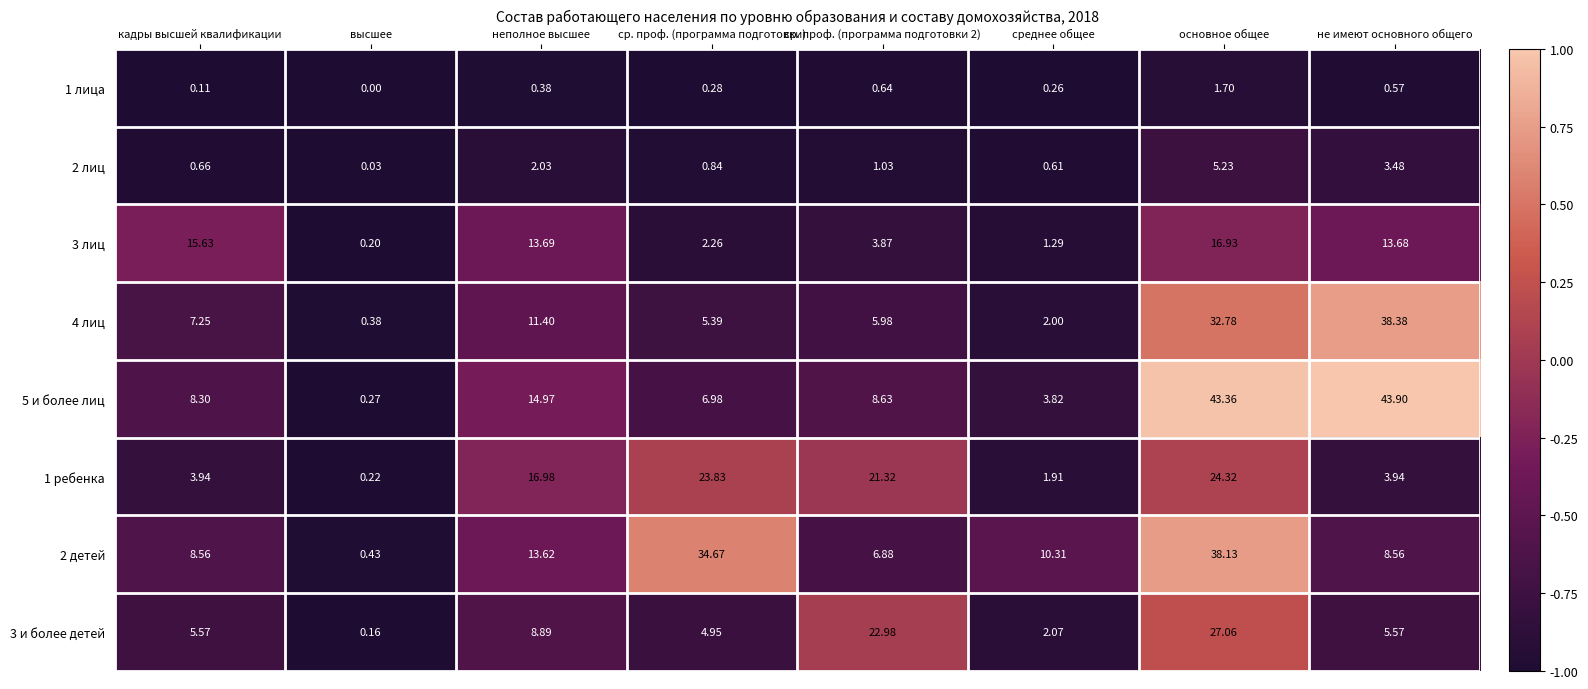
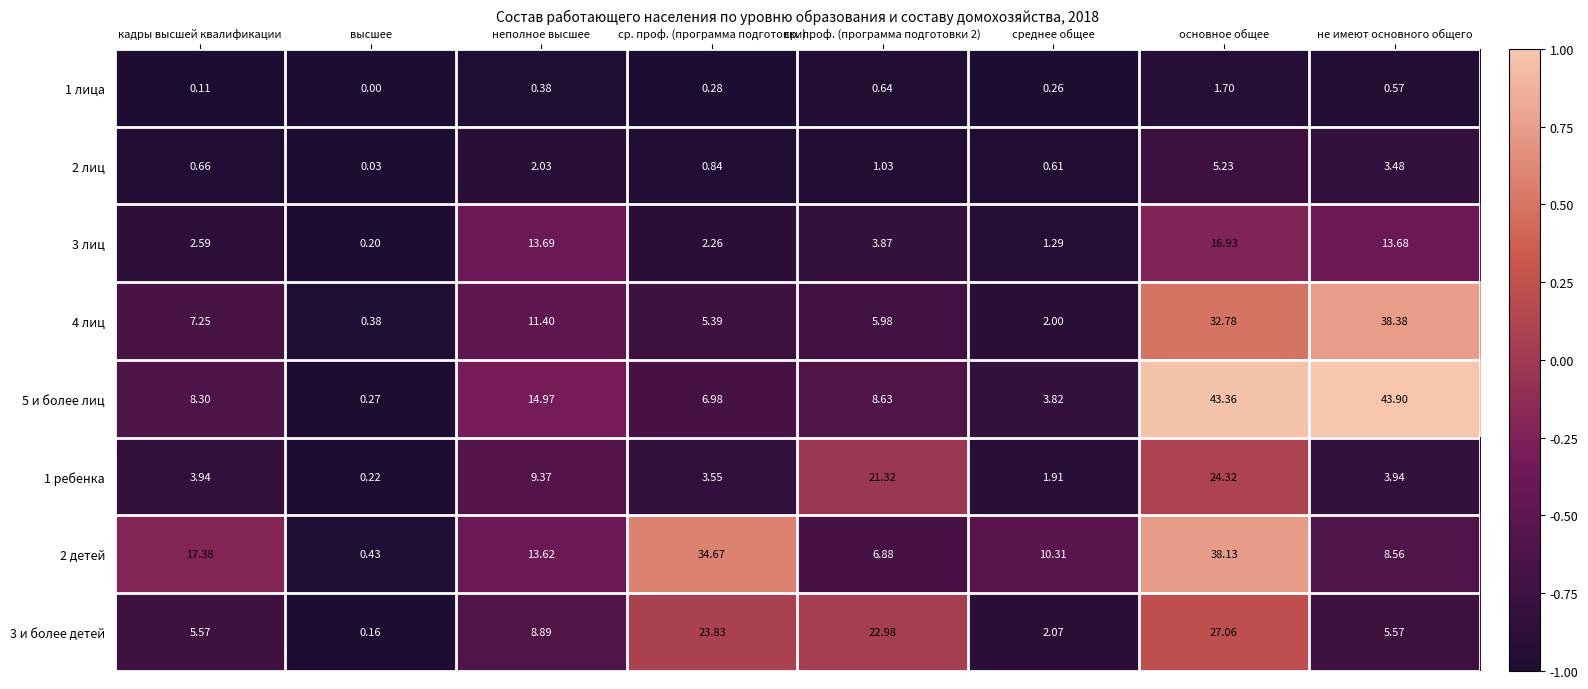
  {
    "1 лица": {
      "кадры высшей квалификации": 0.11,
      "высшее": 0.00,
      "неполное высшее": 0.38,
      "ср. проф. (программа подготовки)": 0.28,
      "ср. проф. (программа подготовки 2)": 0.64,
      "среднее общее": 0.26,
      "основное общее": 1.70,
      "не имеют основного общего": 0.57
    },
    "2 лиц": {
      "кадры высшей квалификации": 0.66,
      "высшее": 0.03,
      "неполное высшее": 2.03,
      "ср. проф. (программа подготовки)": 0.84,
      "ср. проф. (программа подготовки 2)": 1.03,
      "среднее общее": 0.61,
      "основное общее": 5.23,
      "не имеют основного общего": 3.48
    },
    "3 лиц": {
-     "кадры высшей квалификации": 15.63,
+     "кадры высшей квалификации": 2.59,
      "высшее": 0.20,
      "неполное высшее": 13.69,
      "ср. проф. (программа подготовки)": 2.26,
      "ср. проф. (программа подготовки 2)": 3.87,
      "среднее общее": 1.29,
      "основное общее": 16.93,
      "не имеют основного общего": 13.68
    },
    "4 лиц": {
      "кадры высшей квалификации": 7.25,
      "высшее": 0.38,
      "неполное высшее": 11.40,
      "ср. проф. (программа подготовки)": 5.39,
      "ср. проф. (программа подготовки 2)": 5.98,
      "среднее общее": 2.00,
      "основное общее": 32.78,
      "не имеют основного общего": 38.38
    },
    "5 и более лиц": {
      "кадры высшей квалификации": 8.30,
      "высшее": 0.27,
      "неполное высшее": 14.97,
      "ср. проф. (программа подготовки)": 6.98,
      "ср. проф. (программа подготовки 2)": 8.63,
      "среднее общее": 3.82,
      "основное общее": 43.36,
      "не имеют основного общего": 43.90
    },
    "1 ребенка": {
      "кадры высшей квалификации": 3.94,
      "высшее": 0.22,
-     "неполное высшее": 16.98,
-     "ср. проф. (программа подготовки)": 23.83,
+     "неполное высшее": 9.37,
+     "ср. проф. (программа подготовки)": 3.55,
      "ср. проф. (программа подготовки 2)": 21.32,
      "среднее общее": 1.91,
      "основное общее": 24.32,
      "не имеют основного общего": 3.94
    },
    "2 детей": {
-     "кадры высшей квалификации": 8.56,
+     "кадры высшей квалификации": 17.38,
      "высшее": 0.43,
      "неполное высшее": 13.62,
      "ср. проф. (программа подготовки)": 34.67,
      "ср. проф. (программа подготовки 2)": 6.88,
      "среднее общее": 10.31,
      "основное общее": 38.13,
      "не имеют основного общего": 8.56
    },
    "3 и более детей": {
      "кадры высшей квалификации": 5.57,
      "высшее": 0.16,
      "неполное высшее": 8.89,
-     "ср. проф. (программа подготовки)": 4.95,
+     "ср. проф. (программа подготовки)": 23.83,
      "ср. проф. (программа подготовки 2)": 22.98,
      "среднее общее": 2.07,
      "основное общее": 27.06,
      "не имеют основного общего": 5.57
    }
  }
